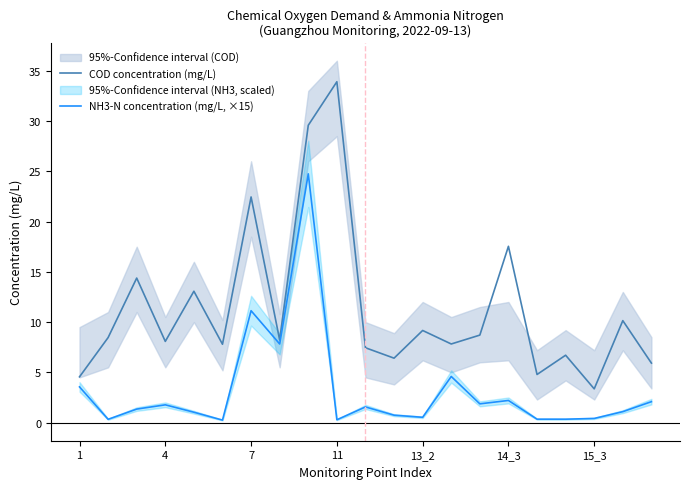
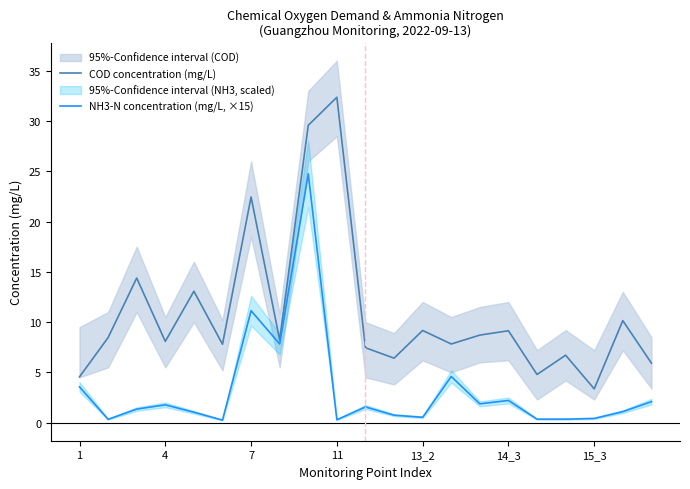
  {
    "COD concentration (mg/L)": {
      "1": 4.6,
      "4": 8.1,
      "7": 22.5,
-     "11": 33.9,
+     "11": 32.4,
      "13_2": 9.2,
-     "14_3": 17.5,
+     "14_3": 9.1,
      "15_3": 3.4
    }
  }
